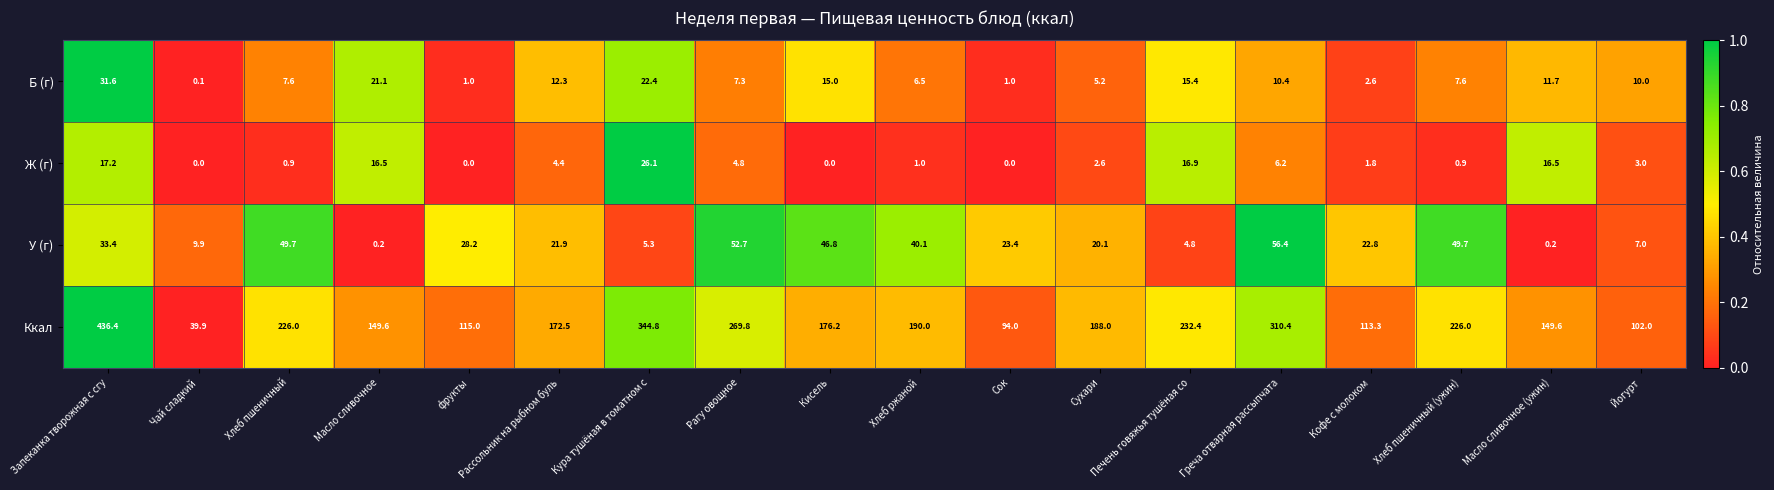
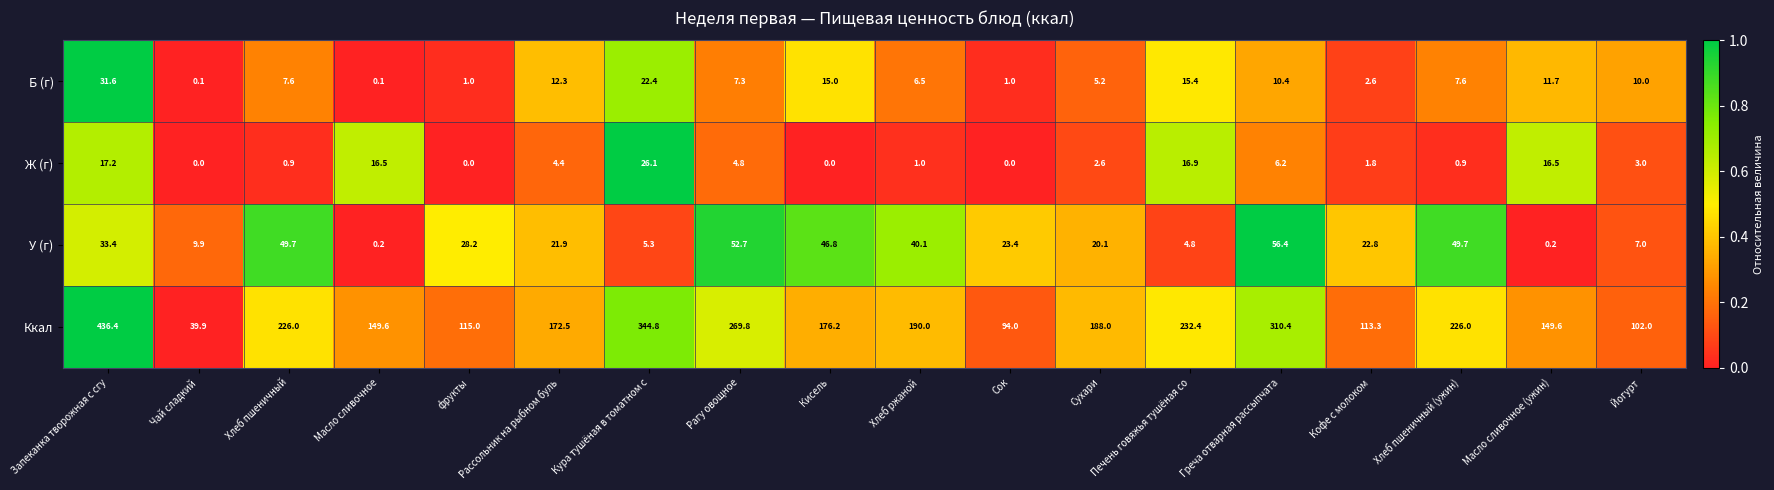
  {
    "Б (г)": {
      "Запеканка творожная c сгу": 31.6,
      "Чай сладкий": 0.1,
      "Хлеб пшеничный": 7.6,
-     "Масло сливочное": 21.1,
+     "Масло сливочное": 0.1,
      "фрукты": 1.0,
      "Рассольник на рыбном буль": 12.3,
      "Кура тушёная в томатном с": 22.4,
      "Рагу овощное": 7.3,
      "Кисель": 15.0,
      "Хлеб ржаной": 6.5,
      "Сок": 1.0,
      "Сухари": 5.2,
      "Печень говяжья тушёная со": 15.4,
      "Греча отварная рассыпчата": 10.4,
      "Кофе с молоком": 2.6,
      "Хлеб пшеничный (ужин)": 7.6,
      "Масло сливочное (ужин)": 11.7,
      "Йогурт": 10.0
    },
    "Ж (г)": {
      "Запеканка творожная c сгу": 17.2,
      "Чай сладкий": 0.0,
      "Хлеб пшеничный": 0.9,
      "Масло сливочное": 16.5,
      "фрукты": 0.0,
      "Рассольник на рыбном буль": 4.4,
      "Кура тушёная в томатном с": 26.1,
      "Рагу овощное": 4.8,
      "Кисель": 0.0,
      "Хлеб ржаной": 1.0,
      "Сок": 0.0,
      "Сухари": 2.6,
      "Печень говяжья тушёная со": 16.9,
      "Греча отварная рассыпчата": 6.2,
      "Кофе с молоком": 1.8,
      "Хлеб пшеничный (ужин)": 0.9,
      "Масло сливочное (ужин)": 16.5,
      "Йогурт": 3.0
    },
    "У (г)": {
      "Запеканка творожная c сгу": 33.4,
      "Чай сладкий": 9.9,
      "Хлеб пшеничный": 49.7,
      "Масло сливочное": 0.2,
      "фрукты": 28.2,
      "Рассольник на рыбном буль": 21.9,
      "Кура тушёная в томатном с": 5.3,
      "Рагу овощное": 52.7,
      "Кисель": 46.8,
      "Хлеб ржаной": 40.1,
      "Сок": 23.4,
      "Сухари": 20.1,
      "Печень говяжья тушёная со": 4.8,
      "Греча отварная рассыпчата": 56.4,
      "Кофе с молоком": 22.8,
      "Хлеб пшеничный (ужин)": 49.7,
      "Масло сливочное (ужин)": 0.2,
      "Йогурт": 7.0
    },
    "Ккал": {
      "Запеканка творожная c сгу": 436.4,
      "Чай сладкий": 39.9,
      "Хлеб пшеничный": 226.0,
      "Масло сливочное": 149.6,
      "фрукты": 115.0,
      "Рассольник на рыбном буль": 172.5,
      "Кура тушёная в томатном с": 344.8,
      "Рагу овощное": 269.8,
      "Кисель": 176.2,
      "Хлеб ржаной": 190.0,
      "Сок": 94.0,
      "Сухари": 188.0,
      "Печень говяжья тушёная со": 232.4,
      "Греча отварная рассыпчата": 310.4,
      "Кофе с молоком": 113.3,
      "Хлеб пшеничный (ужин)": 226.0,
      "Масло сливочное (ужин)": 149.6,
      "Йогурт": 102.0
    }
  }
